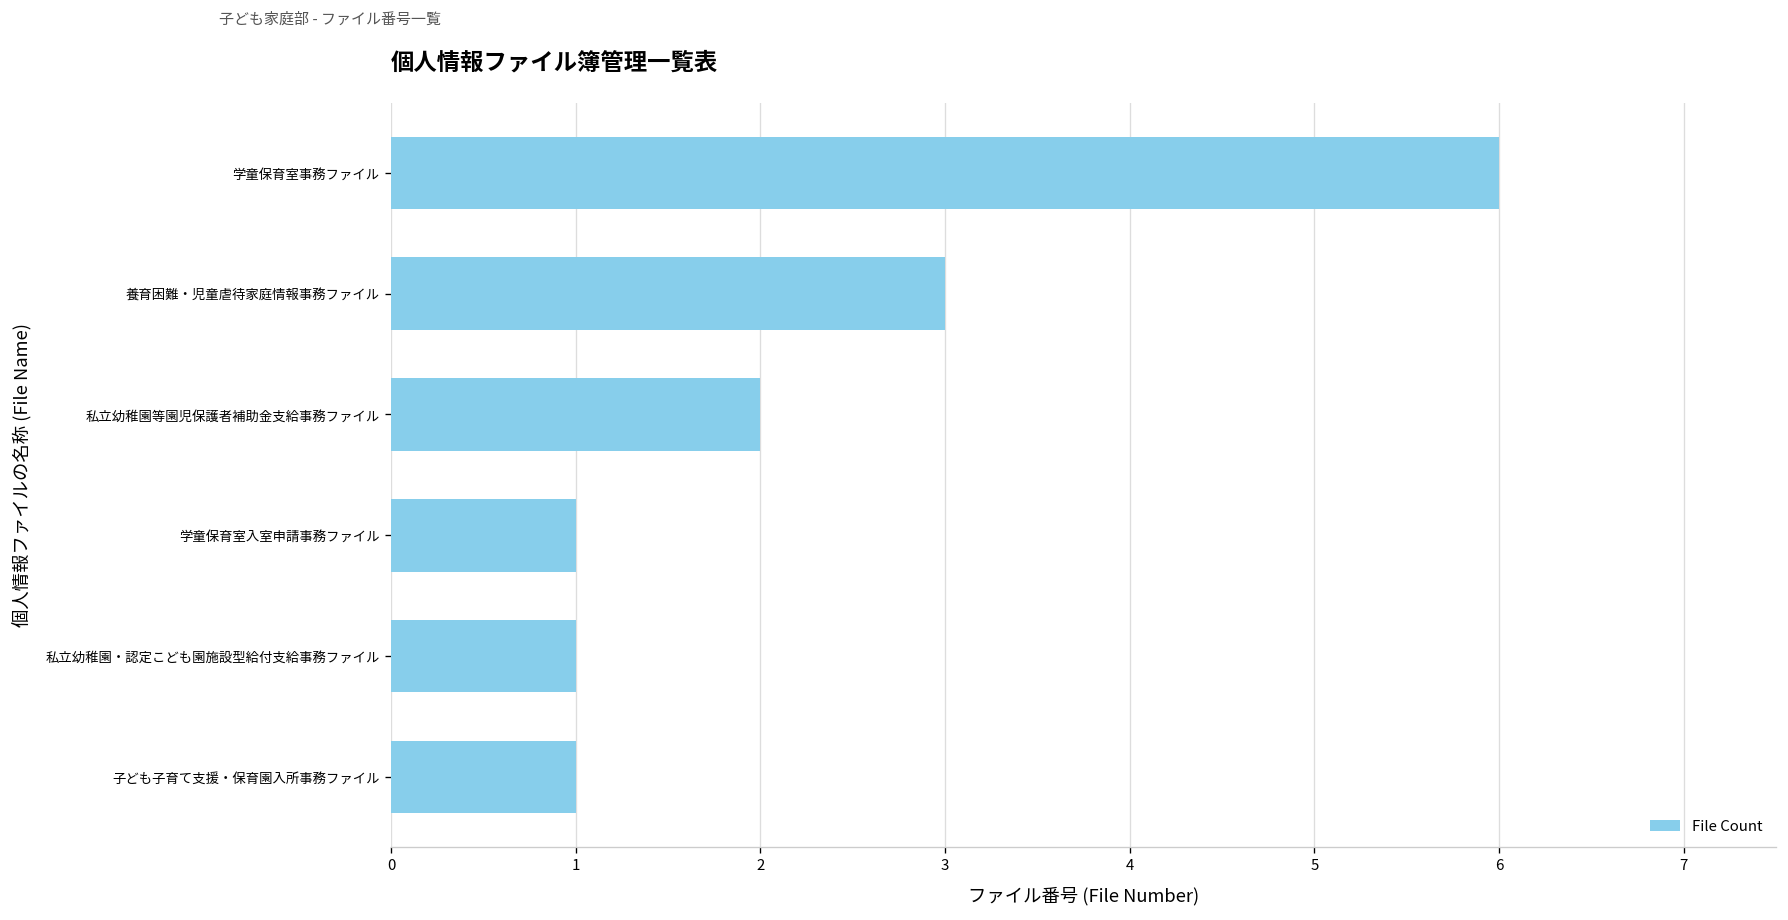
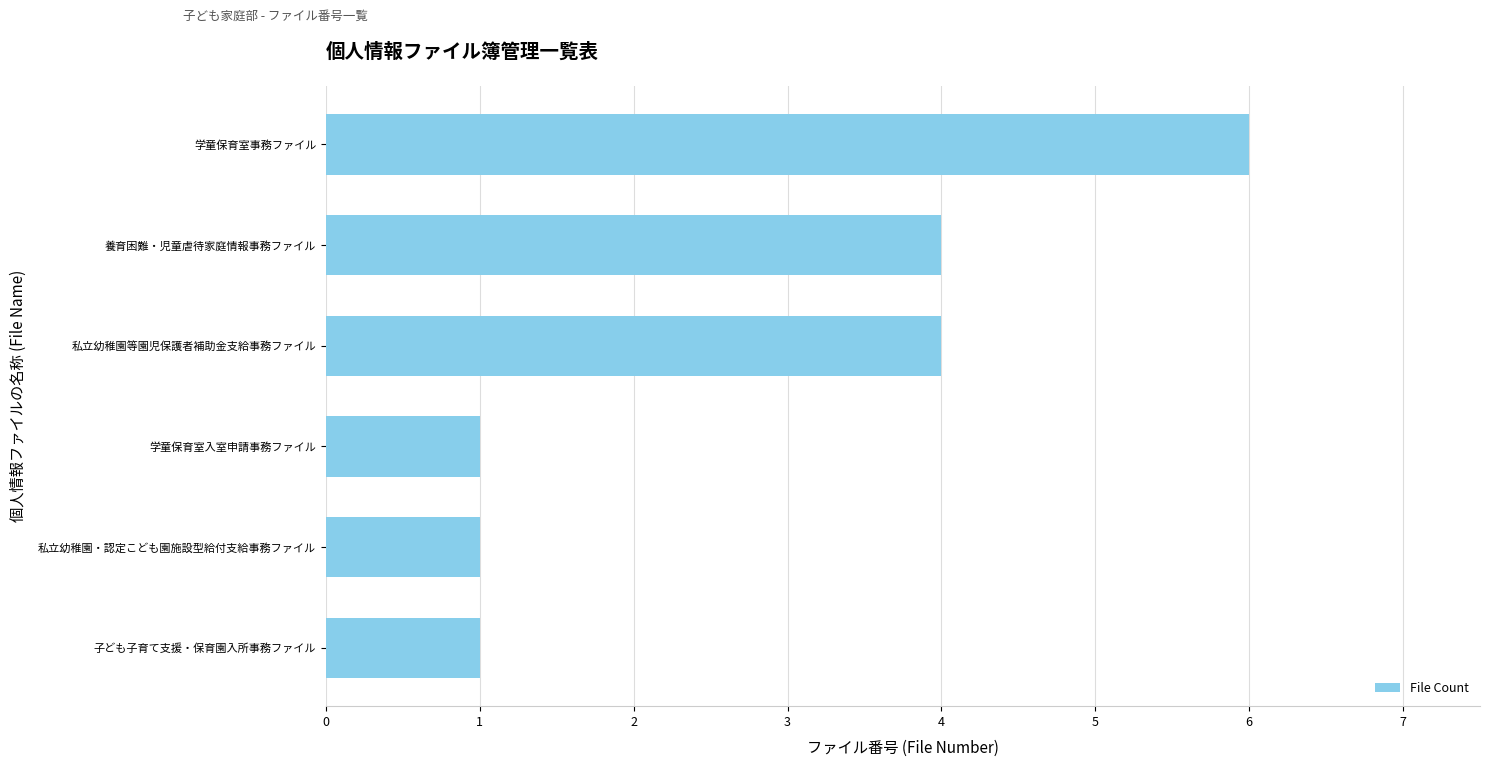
  {
    "学童保育室事務ファイル": 6,
-   "養育困難・児童虐待家庭情報事務ファイル": 3,
-   "私立幼稚園等園児保護者補助金支給事務ファイル": 2,
+   "養育困難・児童虐待家庭情報事務ファイル": 4,
+   "私立幼稚園等園児保護者補助金支給事務ファイル": 4,
    "学童保育室入室申請事務ファイル": 1,
    "私立幼稚園・認定こども園施設型給付支給事務ファイル": 1,
    "子ども子育て支援・保育園入所事務ファイル": 1
  }
